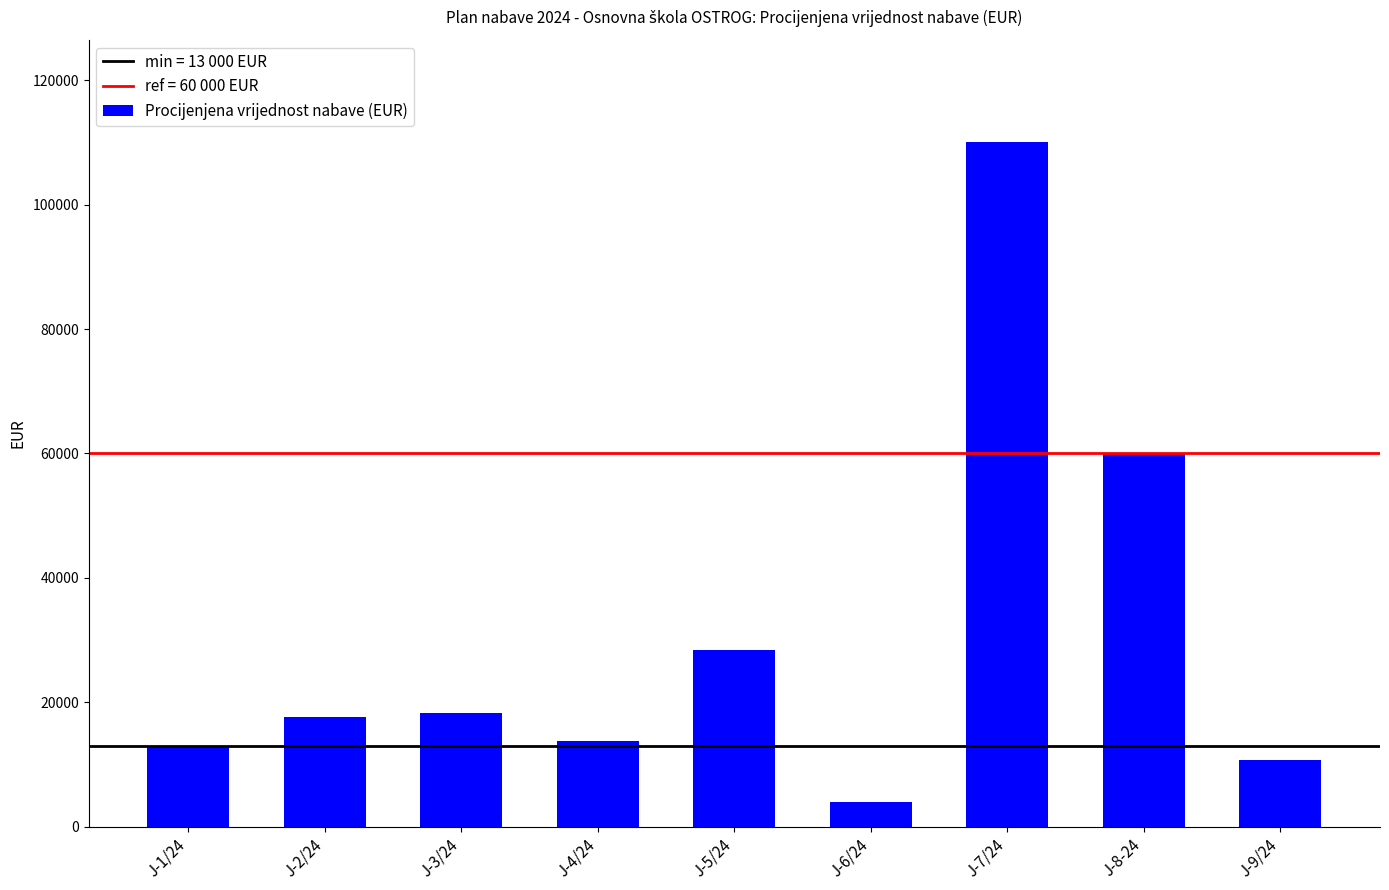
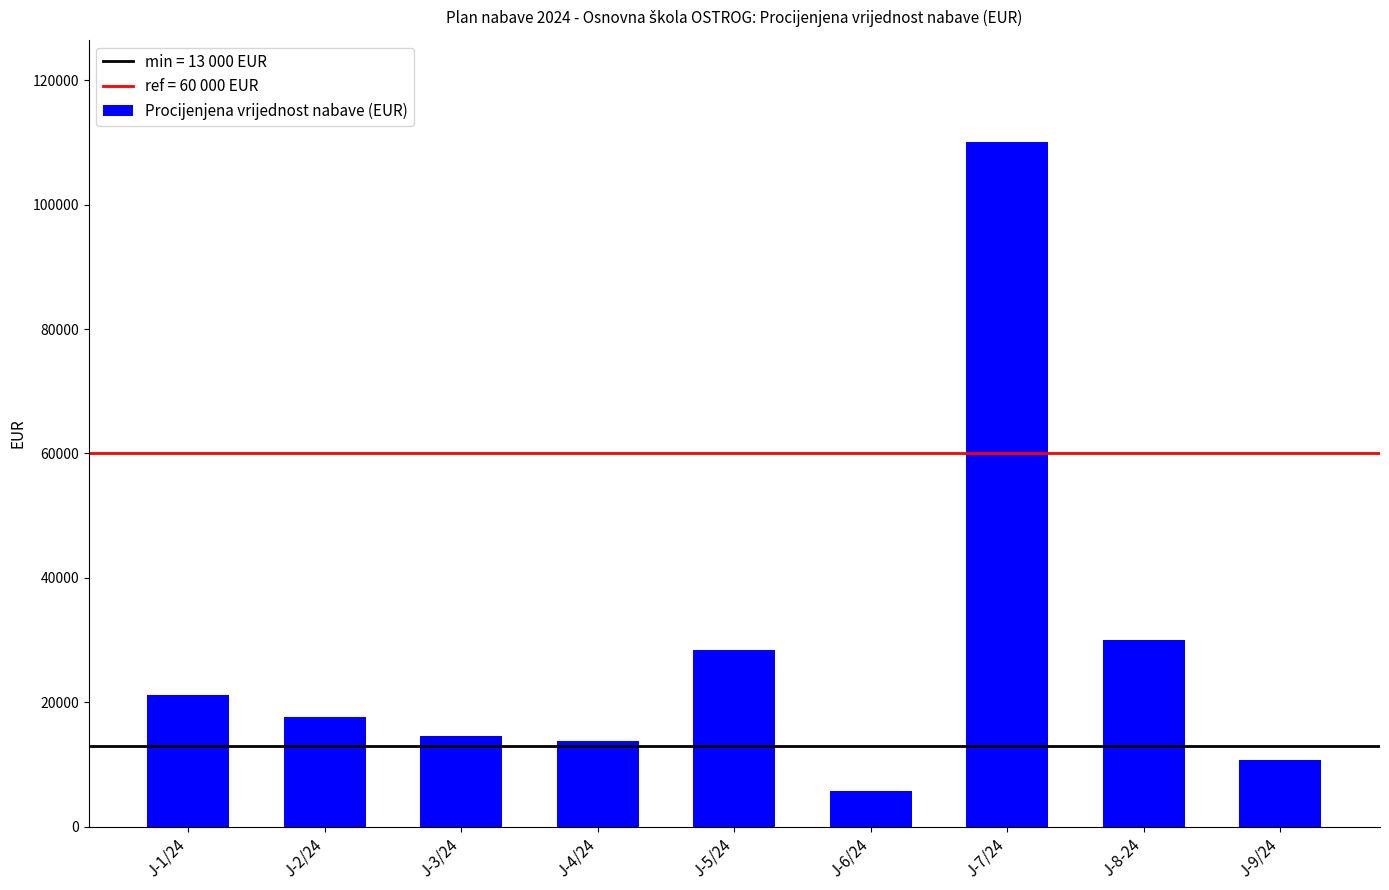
  {
-   "J-1/24": 13000,
+   "J-1/24": 21000,
    "J-2/24": 18000,
-   "J-3/24": 18000,
+   "J-3/24": 15000,
    "J-4/24": 14000,
    "J-5/24": 28000,
-   "J-6/24": 4000,
+   "J-6/24": 6000,
    "J-7/24": 110000,
-   "J-8-24": 60000,
+   "J-8-24": 30000,
    "J-9/24": 11000
  }
